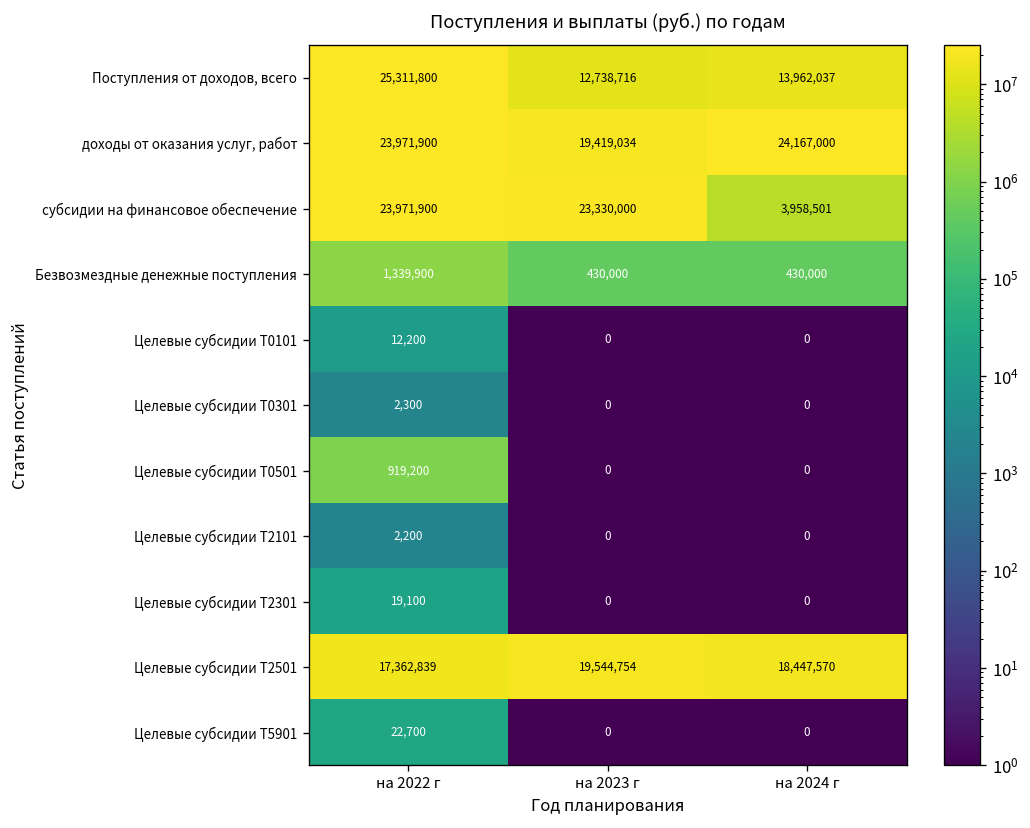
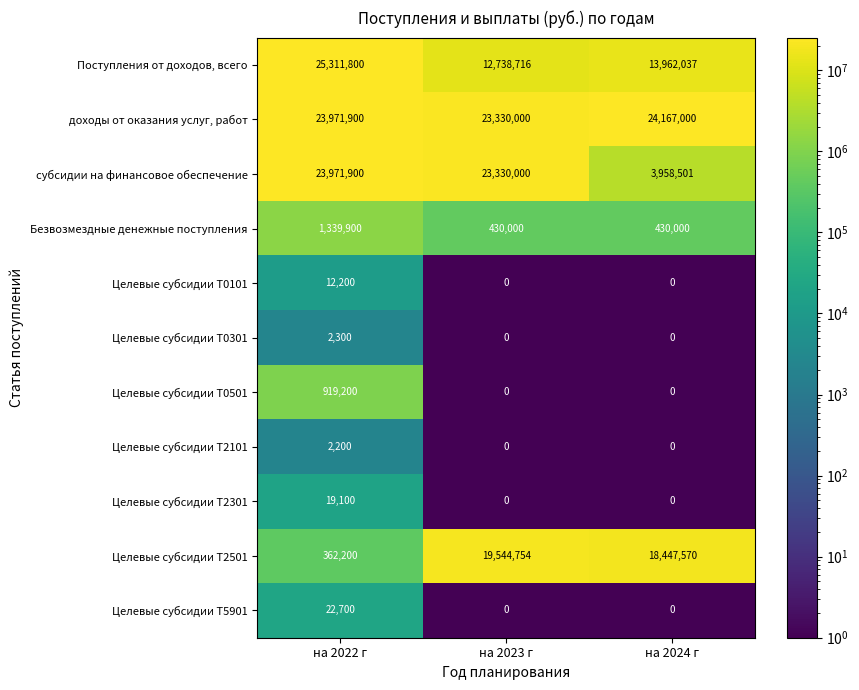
  {
    "Поступления от доходов, всего": {
      "на 2022 г": "25,311,800",
      "на 2023 г": "12,738,716",
      "на 2024 г": "13,962,037"
    },
    "доходы от оказания услуг, работ": {
      "на 2022 г": "23,971,900",
-     "на 2023 г": "19,419,034",
+     "на 2023 г": "23,330,000",
      "на 2024 г": "24,167,000"
    },
    "субсидии на финансовое обеспечение": {
      "на 2022 г": "23,971,900",
      "на 2023 г": "23,330,000",
      "на 2024 г": "3,958,501"
    },
    "Безвозмездные денежные поступления": {
      "на 2022 г": "1,339,900",
      "на 2023 г": "430,000",
      "на 2024 г": "430,000"
    },
    "Целевые субсидии Т0101": {
      "на 2022 г": "12,200",
      "на 2023 г": "0",
      "на 2024 г": "0"
    },
    "Целевые субсидии Т0301": {
      "на 2022 г": "2,300",
      "на 2023 г": "0",
      "на 2024 г": "0"
    },
    "Целевые субсидии Т0501": {
      "на 2022 г": "919,200",
      "на 2023 г": "0",
      "на 2024 г": "0"
    },
    "Целевые субсидии Т2101": {
      "на 2022 г": "2,200",
      "на 2023 г": "0",
      "на 2024 г": "0"
    },
    "Целевые субсидии Т2301": {
      "на 2022 г": "19,100",
      "на 2023 г": "0",
      "на 2024 г": "0"
    },
    "Целевые субсидии Т2501": {
-     "на 2022 г": "17,362,839",
+     "на 2022 г": "362,200",
      "на 2023 г": "19,544,754",
      "на 2024 г": "18,447,570"
    },
    "Целевые субсидии Т5901": {
      "на 2022 г": "22,700",
      "на 2023 г": "0",
      "на 2024 г": "0"
    }
  }
